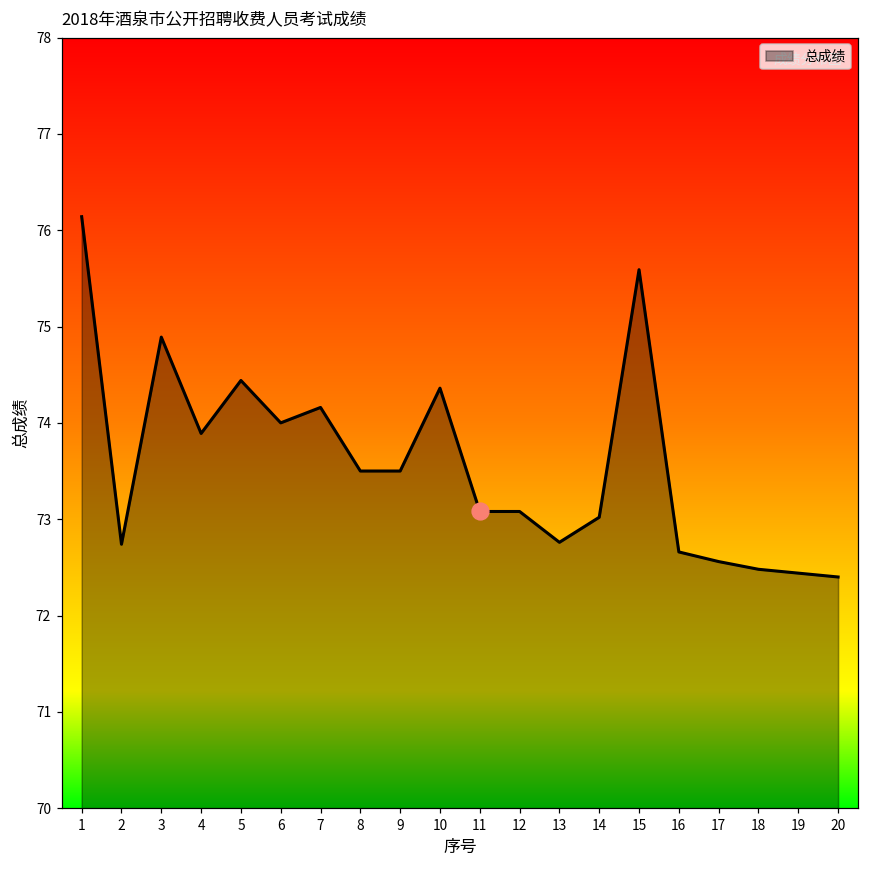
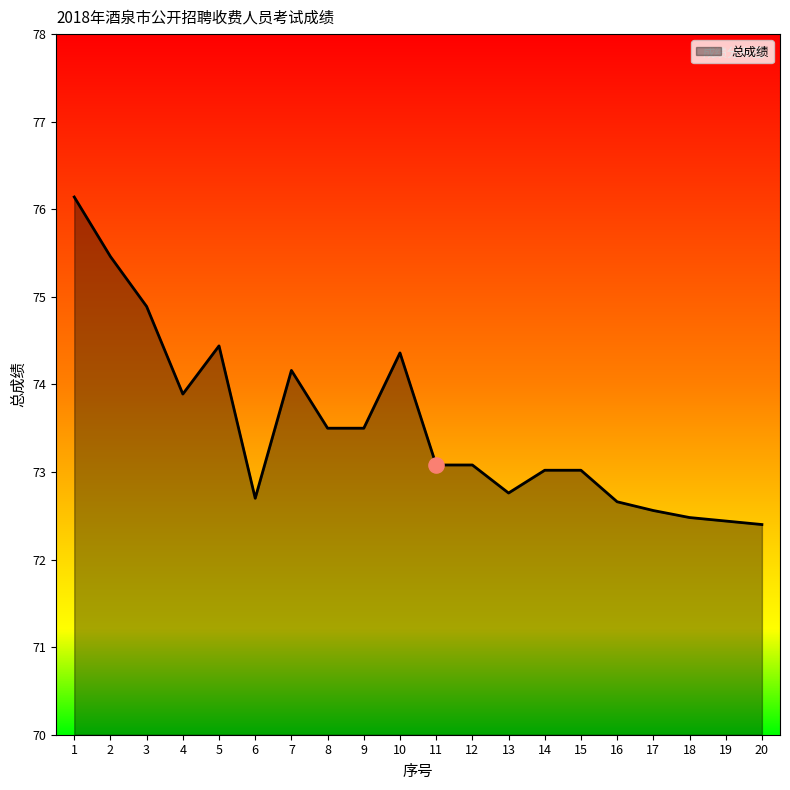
  {
    "总成绩": {
      "1": 76.1,
-     "2": 72.7,
+     "2": 75.5,
      "3": 74.9,
      "4": 73.9,
      "5": 74.4,
-     "6": 74.0,
+     "6": 72.7,
      "7": 74.2,
      "8": 73.5,
      "9": 73.5,
      "10": 74.4,
      "12": 73.1,
      "13": 72.8,
      "14": 73.0,
-     "15": 75.6,
+     "15": 73.0,
      "16": 72.7,
      "17": 72.6,
      "18": 72.5,
      "19": 72.4,
      "20": 72.4
    }
  }
